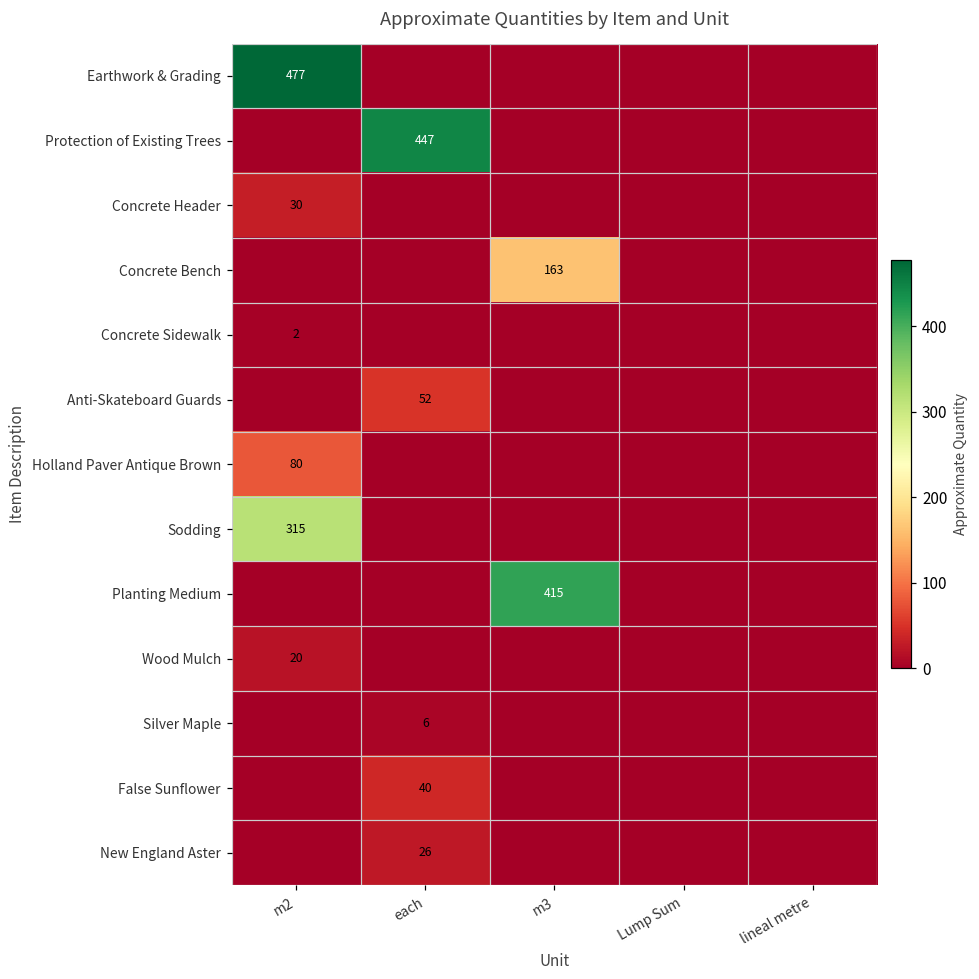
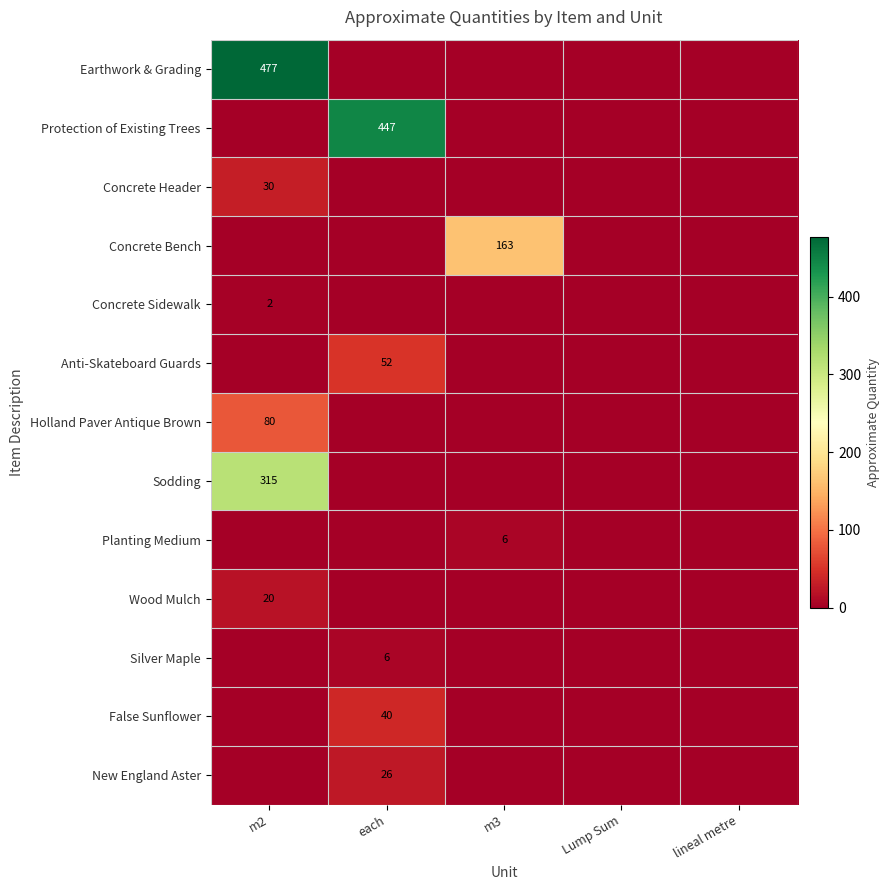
  {
    "Earthwork & Grading": {
      "m2": 477
    },
    "Protection of Existing Trees": {
      "each": 447
    },
    "Concrete Header": {
      "m2": 30
    },
    "Concrete Bench": {
      "m3": 163
    },
    "Concrete Sidewalk": {
      "m2": 2
    },
    "Anti-Skateboard Guards": {
      "each": 52
    },
    "Holland Paver Antique Brown": {
      "m2": 80
    },
    "Sodding": {
      "m2": 315
    },
    "Planting Medium": {
-     "m3": 415
+     "m3": 6
    },
    "Wood Mulch": {
      "m2": 20
    },
    "Silver Maple": {
      "each": 6
    },
    "False Sunflower": {
      "each": 40
    },
    "New England Aster": {
      "each": 26
    }
  }
